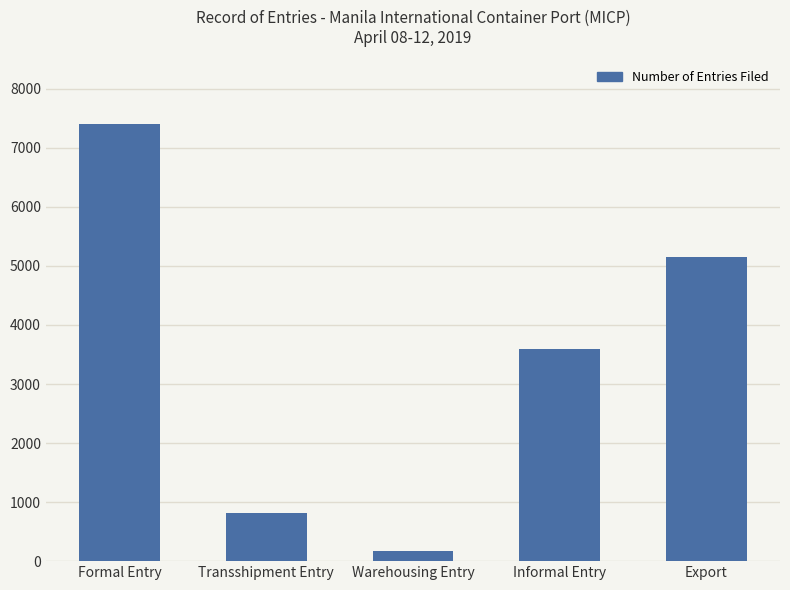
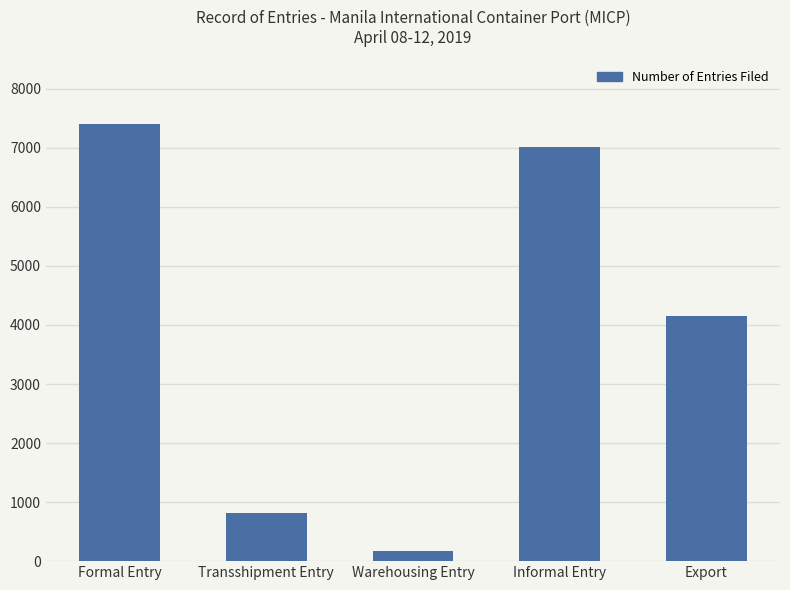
  {
    "Formal Entry": 7400,
    "Transshipment Entry": 800,
    "Warehousing Entry": 200,
-   "Informal Entry": 3600,
-   "Export": 5100
+   "Informal Entry": 7000,
+   "Export": 4100
  }
